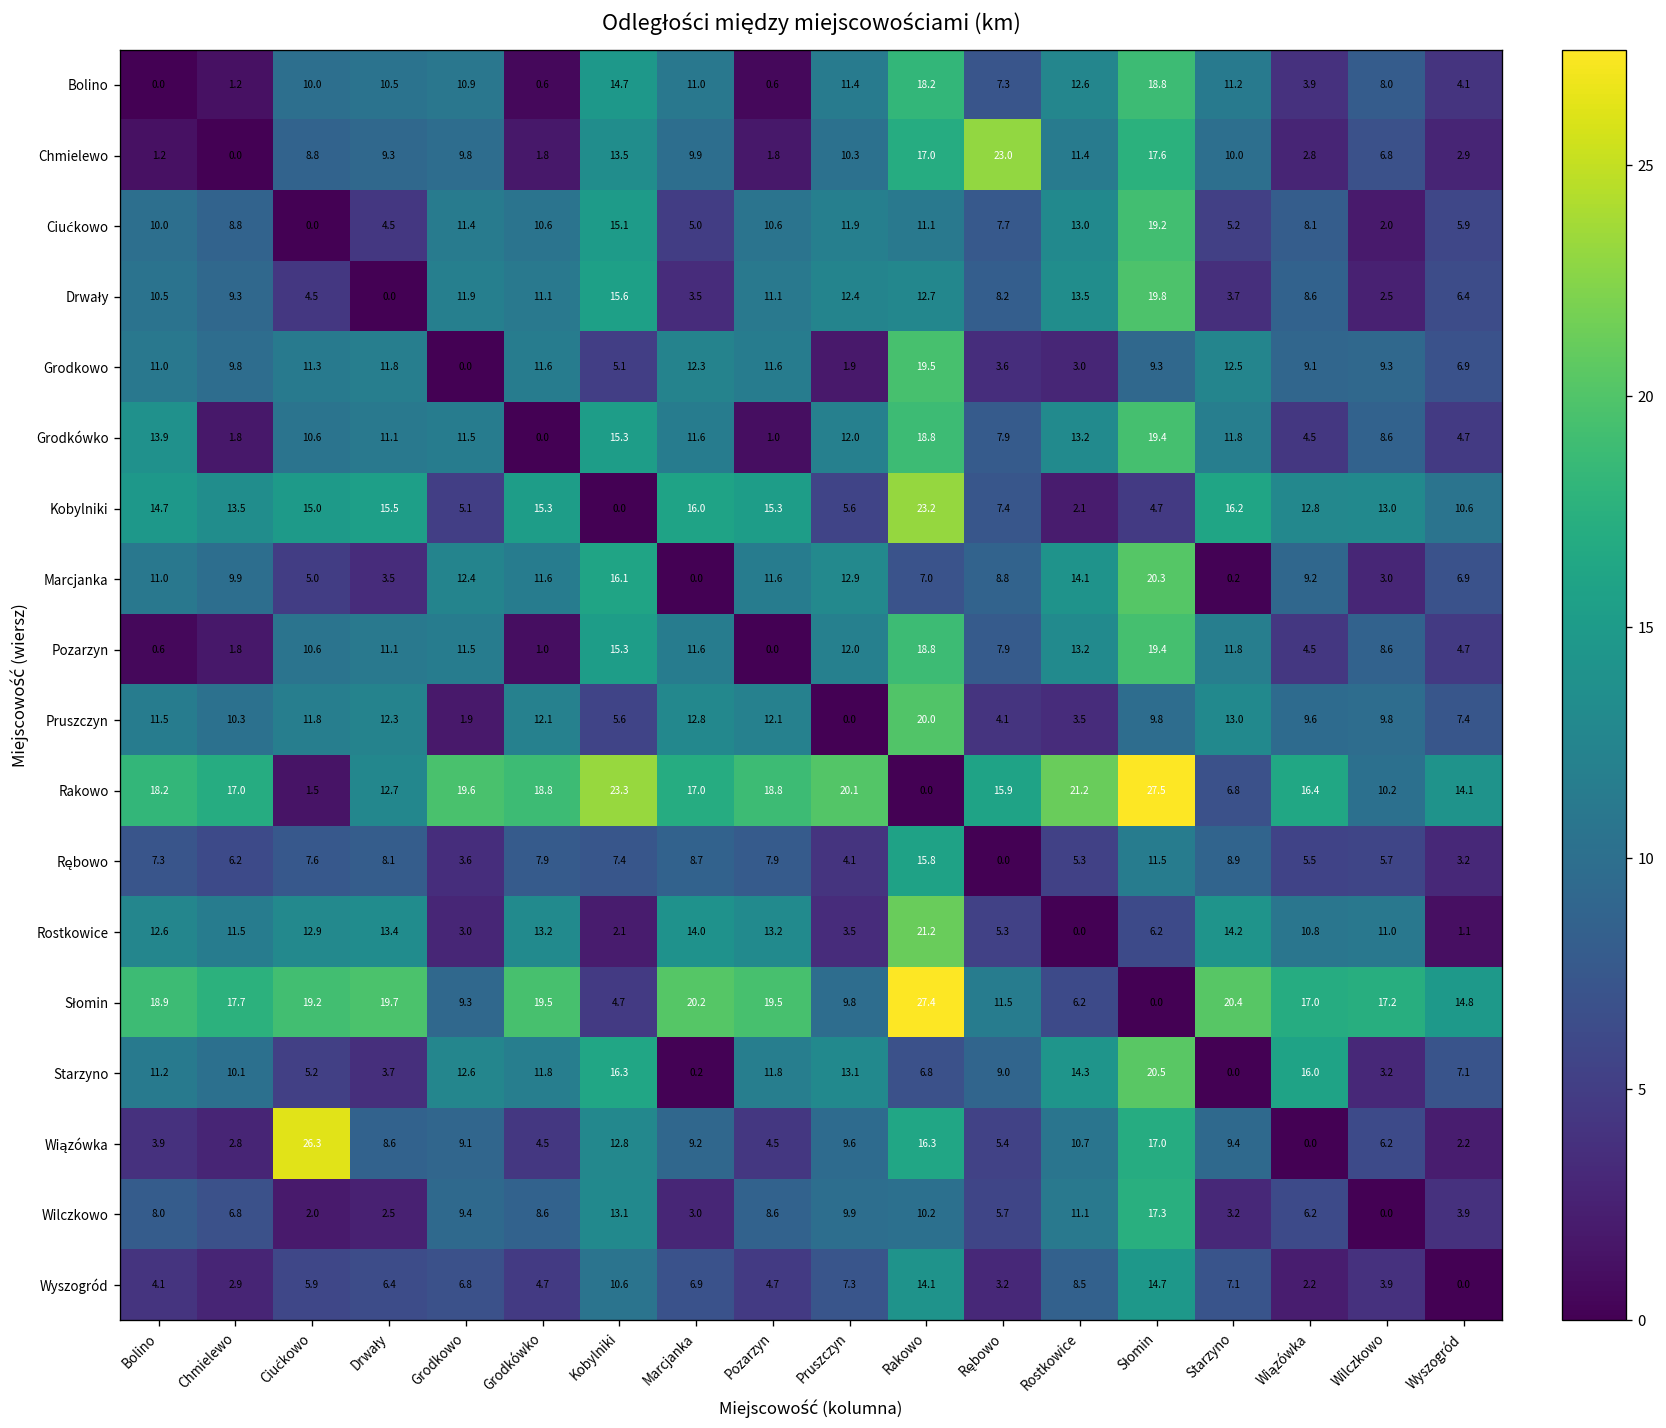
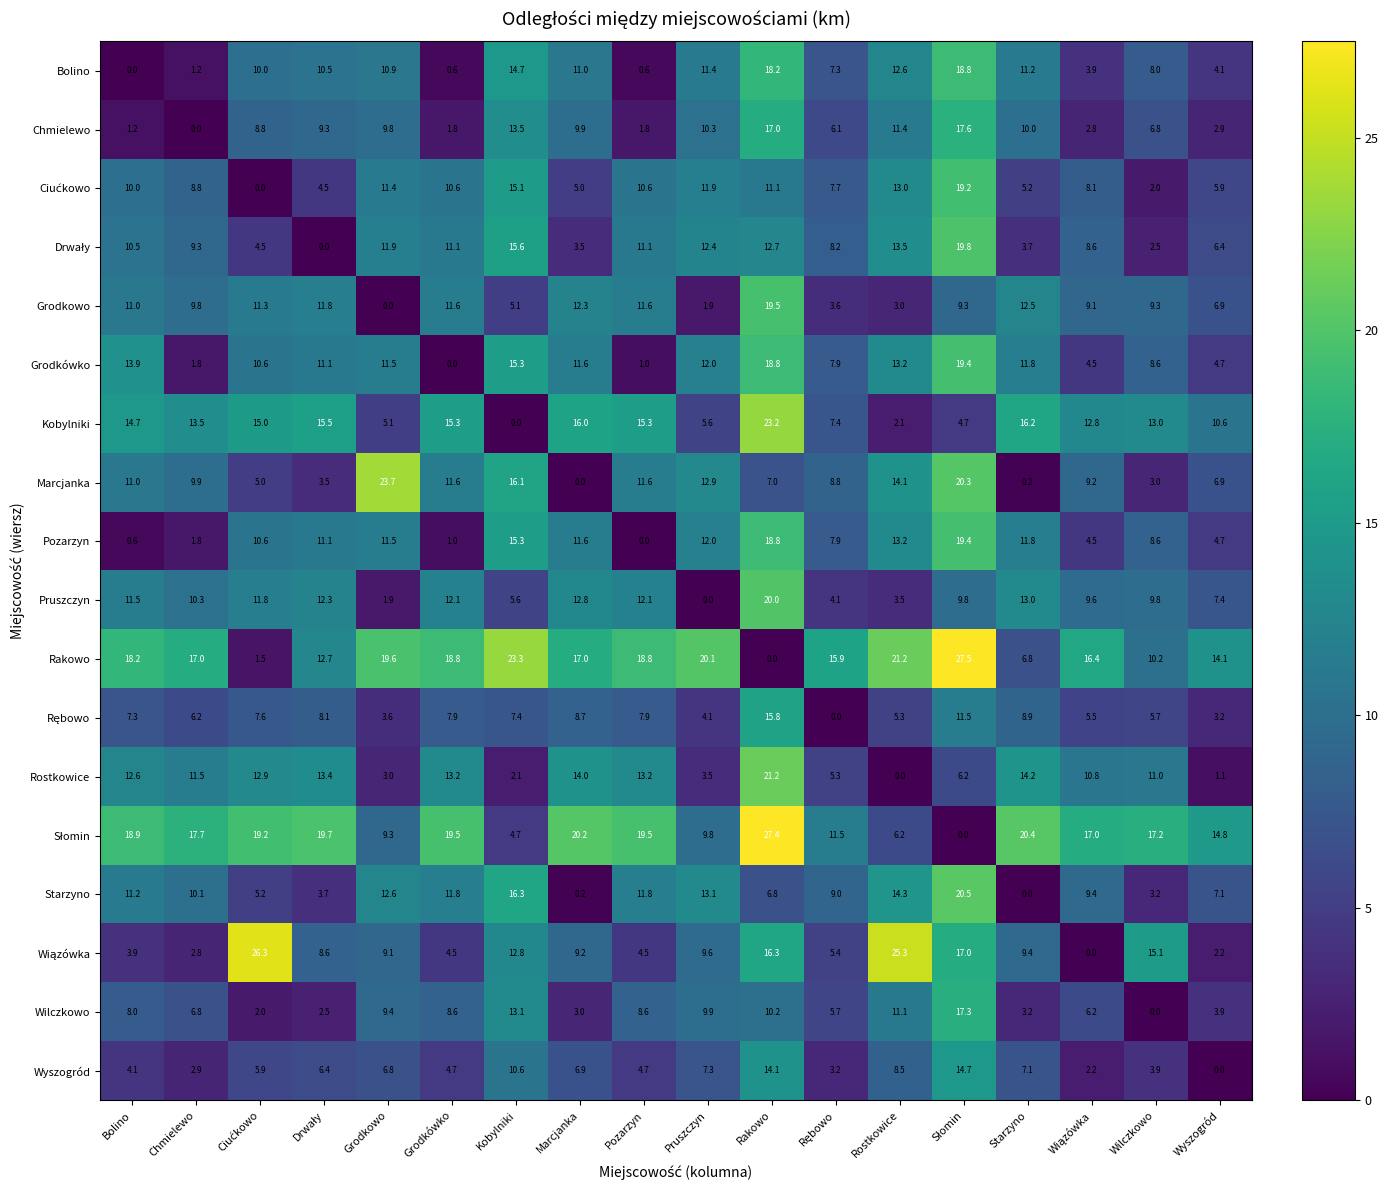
  {
    "Chmielewo": {
      "Bolino": 1.2,
      "Chmielewo": 0.0,
      "Ciućkowo": 8.8,
      "Drwały": 9.3,
      "Grodkowo": 9.8,
      "Grodkówko": 1.8,
      "Kobylniki": 13.5,
      "Marcjanka": 9.9,
      "Pozarzyn": 1.8,
      "Pruszczyn": 10.3,
      "Rakowo": 17.0,
-     "Rębowo": 23.0,
+     "Rębowo": 6.1,
      "Rostkowice": 11.4,
      "Słomin": 17.6,
      "Starzyno": 10.0,
      "Wiązówka": 2.8,
      "Wilczkowo": 6.8,
      "Wyszogród": 2.9
    },
    "Marcjanka": {
      "Bolino": 11.0,
      "Chmielewo": 9.9,
      "Ciućkowo": 5.0,
      "Drwały": 3.5,
-     "Grodkowo": 12.4,
+     "Grodkowo": 23.7,
      "Grodkówko": 11.6,
      "Kobylniki": 16.1,
      "Marcjanka": 0.0,
      "Pozarzyn": 11.6,
      "Pruszczyn": 12.9,
      "Rakowo": 7.0,
      "Rębowo": 8.8,
      "Rostkowice": 14.1,
      "Słomin": 20.3,
      "Starzyno": 0.2,
      "Wiązówka": 9.2,
      "Wilczkowo": 3.0,
      "Wyszogród": 6.9
    },
    "Starzyno": {
      "Bolino": 11.2,
      "Chmielewo": 10.1,
      "Ciućkowo": 5.2,
      "Drwały": 3.7,
      "Grodkowo": 12.6,
      "Grodkówko": 11.8,
      "Kobylniki": 16.3,
      "Marcjanka": 0.2,
      "Pozarzyn": 11.8,
      "Pruszczyn": 13.1,
      "Rakowo": 6.8,
      "Rębowo": 9.0,
      "Rostkowice": 14.3,
      "Słomin": 20.5,
      "Starzyno": 0.0,
-     "Wiązówka": 16.0,
+     "Wiązówka": 9.4,
      "Wilczkowo": 3.2,
      "Wyszogród": 7.1
    },
    "Wiązówka": {
      "Bolino": 3.9,
      "Chmielewo": 2.8,
      "Ciućkowo": 26.3,
      "Drwały": 8.6,
      "Grodkowo": 9.1,
      "Grodkówko": 4.5,
      "Kobylniki": 12.8,
      "Marcjanka": 9.2,
      "Pozarzyn": 4.5,
      "Pruszczyn": 9.6,
      "Rakowo": 16.3,
      "Rębowo": 5.4,
-     "Rostkowice": 10.7,
+     "Rostkowice": 25.3,
      "Słomin": 17.0,
      "Starzyno": 9.4,
      "Wiązówka": 0.0,
-     "Wilczkowo": 6.2,
+     "Wilczkowo": 15.1,
      "Wyszogród": 2.2
    }
  }
